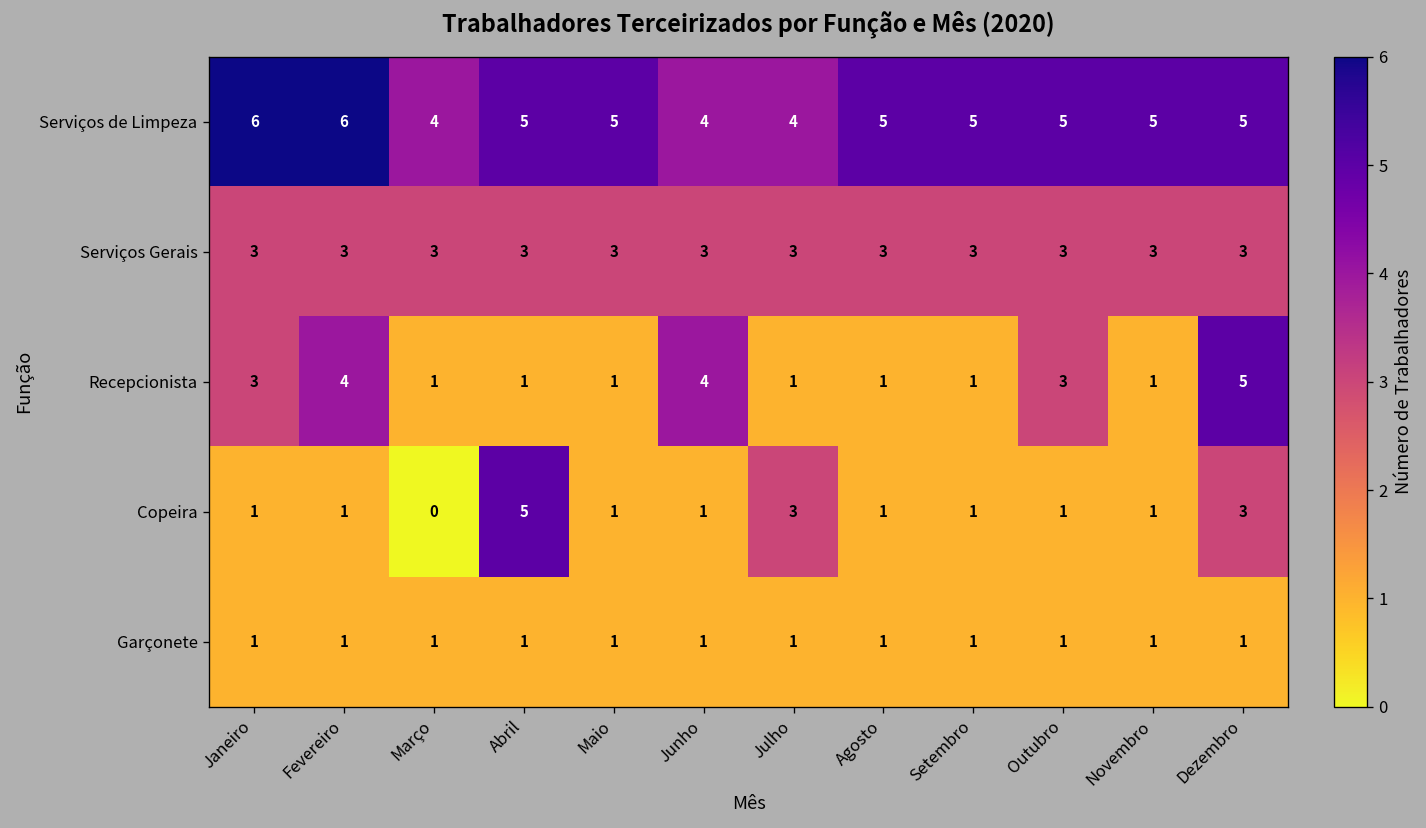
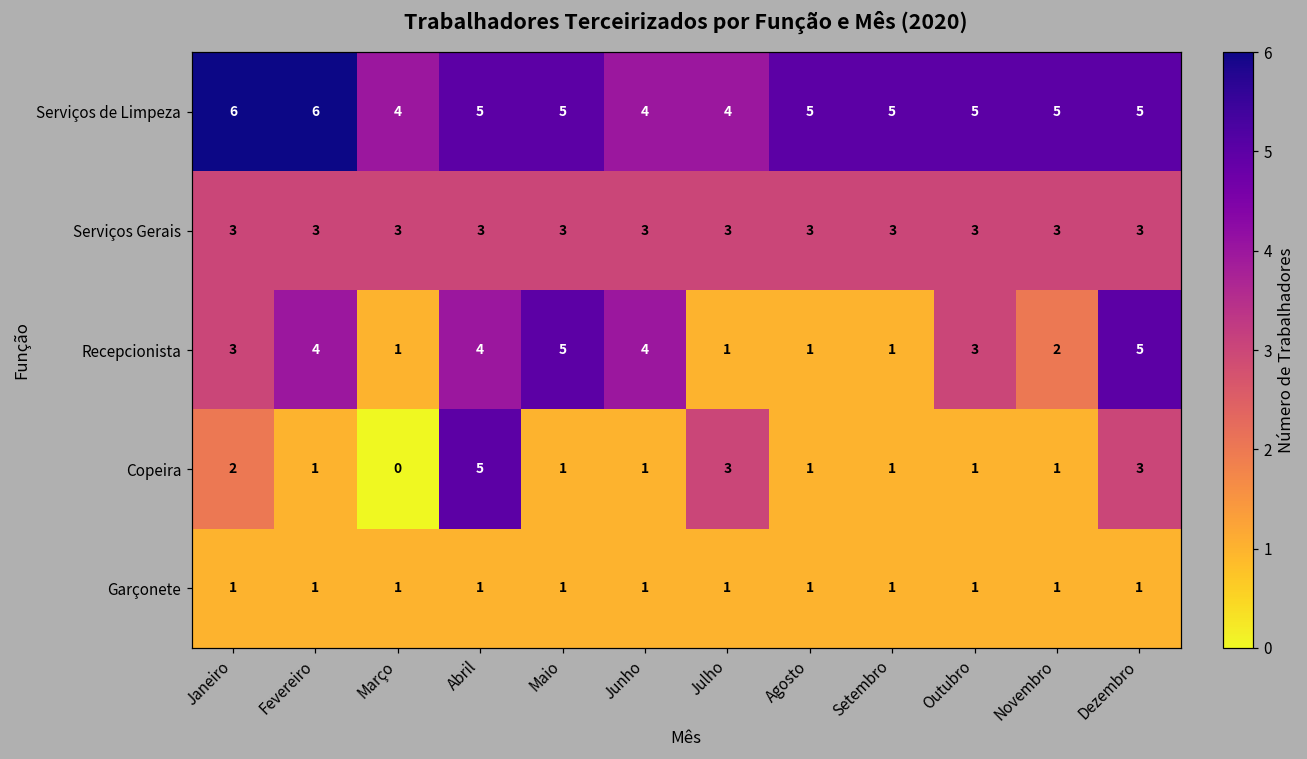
  {
    "Serviços de Limpeza": {
      "Janeiro": 6,
      "Fevereiro": 6,
      "Março": 4,
      "Abril": 5,
      "Maio": 5,
      "Junho": 4,
      "Julho": 4,
      "Agosto": 5,
      "Setembro": 5,
      "Outubro": 5,
      "Novembro": 5,
      "Dezembro": 5
    },
    "Serviços Gerais": {
      "Janeiro": 3,
      "Fevereiro": 3,
      "Março": 3,
      "Abril": 3,
      "Maio": 3,
      "Junho": 3,
      "Julho": 3,
      "Agosto": 3,
      "Setembro": 3,
      "Outubro": 3,
      "Novembro": 3,
      "Dezembro": 3
    },
    "Recepcionista": {
      "Janeiro": 3,
      "Fevereiro": 4,
      "Março": 1,
-     "Abril": 1,
-     "Maio": 1,
+     "Abril": 4,
+     "Maio": 5,
      "Junho": 4,
      "Julho": 1,
      "Agosto": 1,
      "Setembro": 1,
      "Outubro": 3,
-     "Novembro": 1,
+     "Novembro": 2,
      "Dezembro": 5
    },
    "Copeira": {
-     "Janeiro": 1,
+     "Janeiro": 2,
      "Fevereiro": 1,
      "Março": 0,
      "Abril": 5,
      "Maio": 1,
      "Junho": 1,
      "Julho": 3,
      "Agosto": 1,
      "Setembro": 1,
      "Outubro": 1,
      "Novembro": 1,
      "Dezembro": 3
    },
    "Garçonete": {
      "Janeiro": 1,
      "Fevereiro": 1,
      "Março": 1,
      "Abril": 1,
      "Maio": 1,
      "Junho": 1,
      "Julho": 1,
      "Agosto": 1,
      "Setembro": 1,
      "Outubro": 1,
      "Novembro": 1,
      "Dezembro": 1
    }
  }
